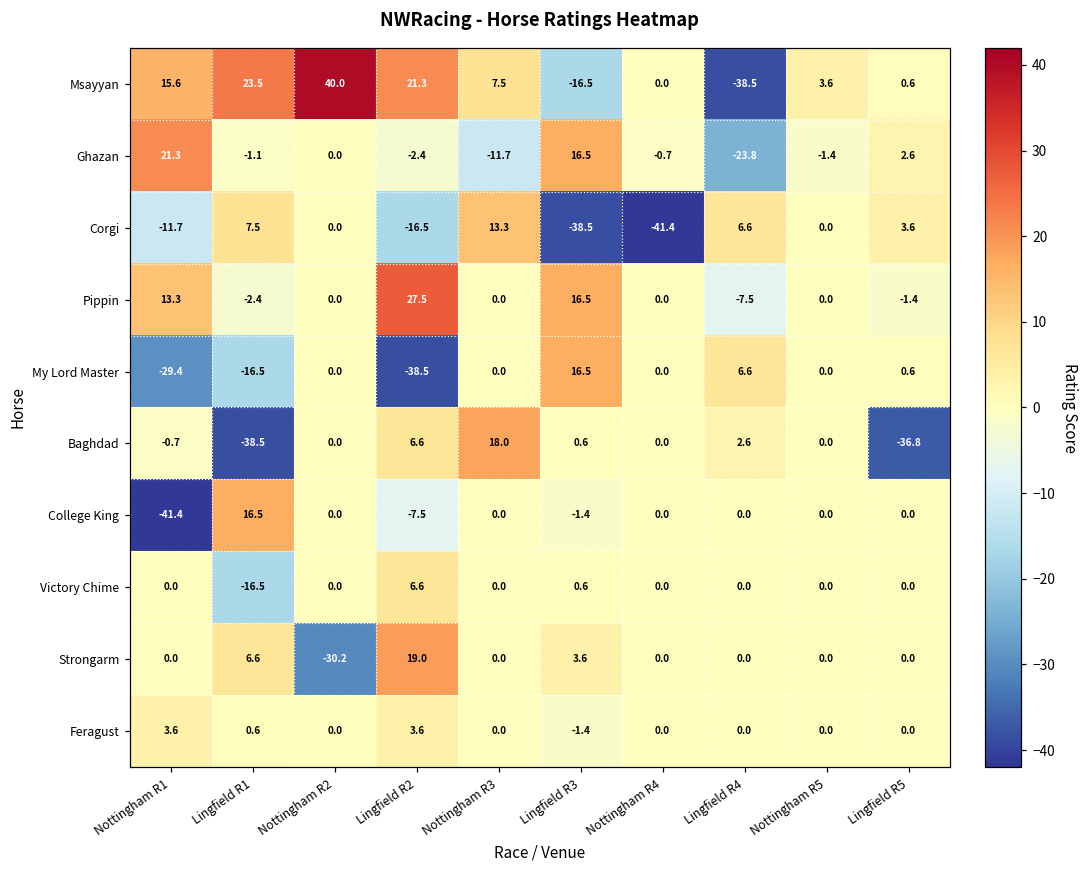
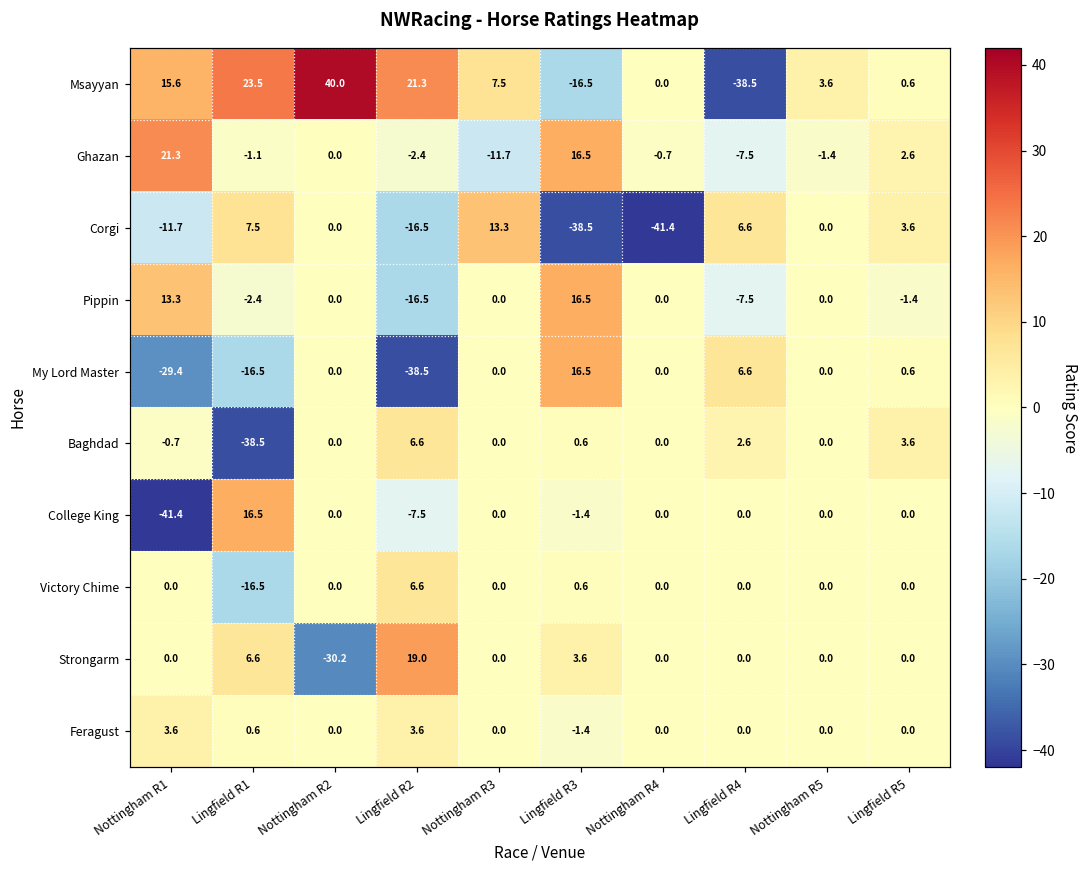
  {
    "Msayyan": {
      "Nottingham R1": 15.6,
      "Lingfield R1": 23.5,
      "Nottingham R2": 40.0,
      "Lingfield R2": 21.3,
      "Nottingham R3": 7.5,
      "Lingfield R3": -16.5,
      "Nottingham R4": 0.0,
      "Lingfield R4": -38.5,
      "Nottingham R5": 3.6,
      "Lingfield R5": 0.6
    },
    "Ghazan": {
      "Nottingham R1": 21.3,
      "Lingfield R1": -1.1,
      "Nottingham R2": 0.0,
      "Lingfield R2": -2.4,
      "Nottingham R3": -11.7,
      "Lingfield R3": 16.5,
      "Nottingham R4": -0.7,
-     "Lingfield R4": -23.8,
+     "Lingfield R4": -7.5,
      "Nottingham R5": -1.4,
      "Lingfield R5": 2.6
    },
    "Corgi": {
      "Nottingham R1": -11.7,
      "Lingfield R1": 7.5,
      "Nottingham R2": 0.0,
      "Lingfield R2": -16.5,
      "Nottingham R3": 13.3,
      "Lingfield R3": -38.5,
      "Nottingham R4": -41.4,
      "Lingfield R4": 6.6,
      "Nottingham R5": 0.0,
      "Lingfield R5": 3.6
    },
    "Pippin": {
      "Nottingham R1": 13.3,
      "Lingfield R1": -2.4,
      "Nottingham R2": 0.0,
-     "Lingfield R2": 27.5,
+     "Lingfield R2": -16.5,
      "Nottingham R3": 0.0,
      "Lingfield R3": 16.5,
      "Nottingham R4": 0.0,
      "Lingfield R4": -7.5,
      "Nottingham R5": 0.0,
      "Lingfield R5": -1.4
    },
    "My Lord Master": {
      "Nottingham R1": -29.4,
      "Lingfield R1": -16.5,
      "Nottingham R2": 0.0,
      "Lingfield R2": -38.5,
      "Nottingham R3": 0.0,
      "Lingfield R3": 16.5,
      "Nottingham R4": 0.0,
      "Lingfield R4": 6.6,
      "Nottingham R5": 0.0,
      "Lingfield R5": 0.6
    },
    "Baghdad": {
      "Nottingham R1": -0.7,
      "Lingfield R1": -38.5,
      "Nottingham R2": 0.0,
      "Lingfield R2": 6.6,
-     "Nottingham R3": 18.0,
+     "Nottingham R3": 0.0,
      "Lingfield R3": 0.6,
      "Nottingham R4": 0.0,
      "Lingfield R4": 2.6,
      "Nottingham R5": 0.0,
-     "Lingfield R5": -36.8
+     "Lingfield R5": 3.6
    },
    "College King": {
      "Nottingham R1": -41.4,
      "Lingfield R1": 16.5,
      "Nottingham R2": 0.0,
      "Lingfield R2": -7.5,
      "Nottingham R3": 0.0,
      "Lingfield R3": -1.4,
      "Nottingham R4": 0.0,
      "Lingfield R4": 0.0,
      "Nottingham R5": 0.0,
      "Lingfield R5": 0.0
    },
    "Victory Chime": {
      "Nottingham R1": 0.0,
      "Lingfield R1": -16.5,
      "Nottingham R2": 0.0,
      "Lingfield R2": 6.6,
      "Nottingham R3": 0.0,
      "Lingfield R3": 0.6,
      "Nottingham R4": 0.0,
      "Lingfield R4": 0.0,
      "Nottingham R5": 0.0,
      "Lingfield R5": 0.0
    },
    "Strongarm": {
      "Nottingham R1": 0.0,
      "Lingfield R1": 6.6,
      "Nottingham R2": -30.2,
      "Lingfield R2": 19.0,
      "Nottingham R3": 0.0,
      "Lingfield R3": 3.6,
      "Nottingham R4": 0.0,
      "Lingfield R4": 0.0,
      "Nottingham R5": 0.0,
      "Lingfield R5": 0.0
    },
    "Feragust": {
      "Nottingham R1": 3.6,
      "Lingfield R1": 0.6,
      "Nottingham R2": 0.0,
      "Lingfield R2": 3.6,
      "Nottingham R3": 0.0,
      "Lingfield R3": -1.4,
      "Nottingham R4": 0.0,
      "Lingfield R4": 0.0,
      "Nottingham R5": 0.0,
      "Lingfield R5": 0.0
    }
  }
